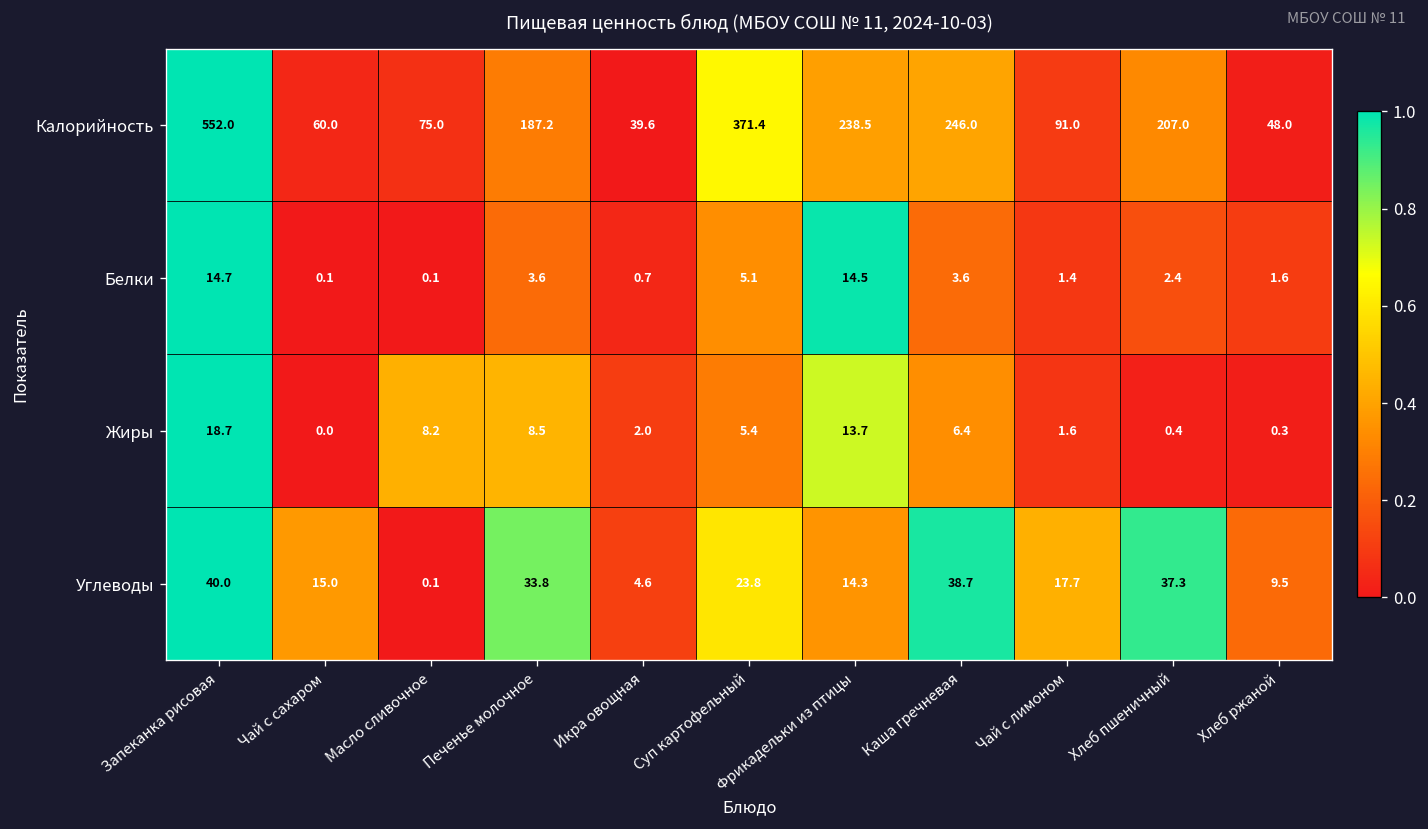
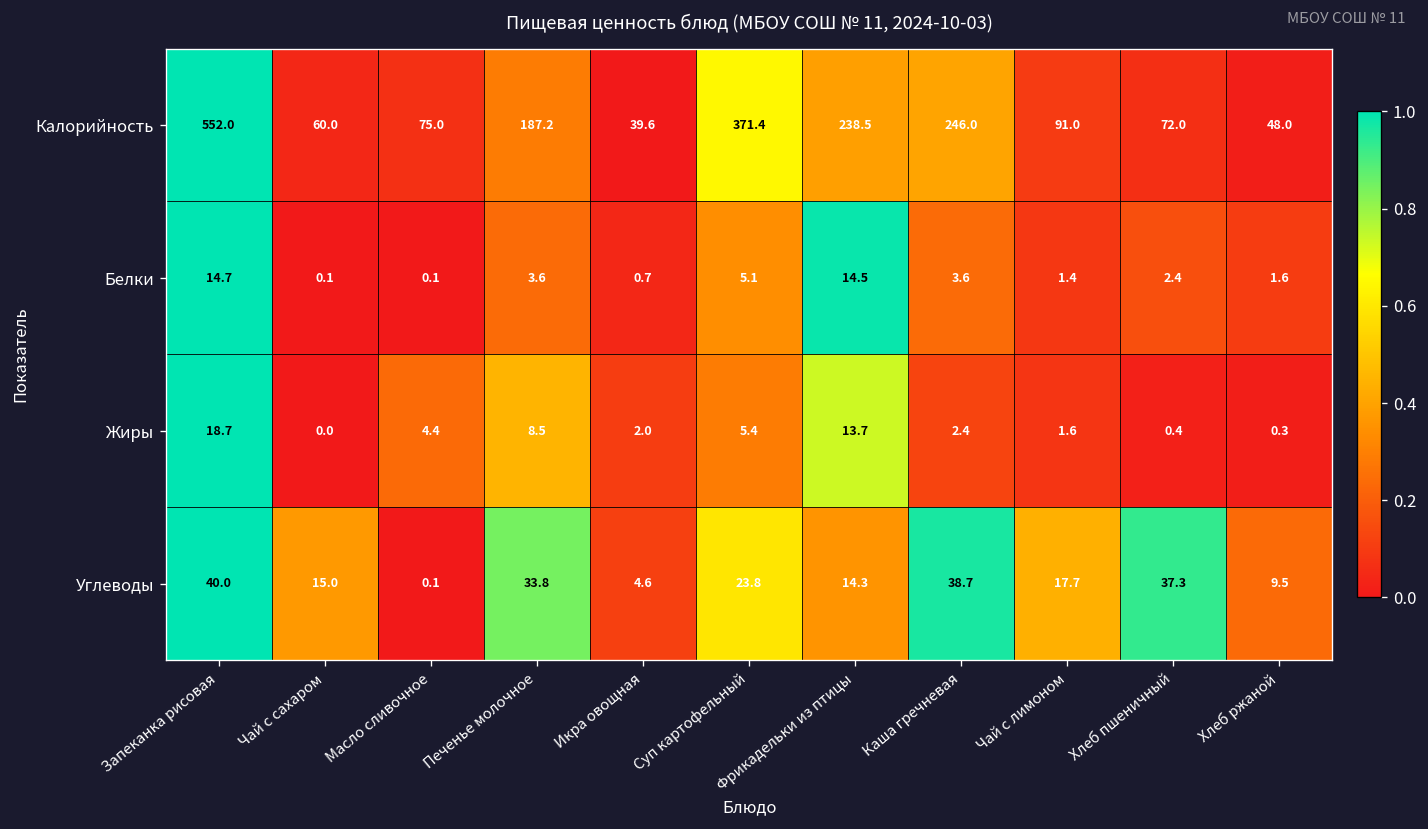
  {
    "Калорийность": {
      "Запеканка рисовая": 552.0,
      "Чай с сахаром": 60.0,
      "Масло сливочное": 75.0,
      "Печенье молочное": 187.2,
      "Икра овощная": 39.6,
      "Суп картофельный": 371.4,
      "Фрикадельки из птицы": 238.5,
      "Каша гречневая": 246.0,
      "Чай с лимоном": 91.0,
-     "Хлеб пшеничный": 207.0,
+     "Хлеб пшеничный": 72.0,
      "Хлеб ржаной": 48.0
    },
    "Белки": {
      "Запеканка рисовая": 14.7,
      "Чай с сахаром": 0.1,
      "Масло сливочное": 0.1,
      "Печенье молочное": 3.6,
      "Икра овощная": 0.7,
      "Суп картофельный": 5.1,
      "Фрикадельки из птицы": 14.5,
      "Каша гречневая": 3.6,
      "Чай с лимоном": 1.4,
      "Хлеб пшеничный": 2.4,
      "Хлеб ржаной": 1.6
    },
    "Жиры": {
      "Запеканка рисовая": 18.7,
      "Чай с сахаром": 0.0,
-     "Масло сливочное": 8.2,
+     "Масло сливочное": 4.4,
      "Печенье молочное": 8.5,
      "Икра овощная": 2.0,
      "Суп картофельный": 5.4,
      "Фрикадельки из птицы": 13.7,
-     "Каша гречневая": 6.4,
+     "Каша гречневая": 2.4,
      "Чай с лимоном": 1.6,
      "Хлеб пшеничный": 0.4,
      "Хлеб ржаной": 0.3
    },
    "Углеводы": {
      "Запеканка рисовая": 40.0,
      "Чай с сахаром": 15.0,
      "Масло сливочное": 0.1,
      "Печенье молочное": 33.8,
      "Икра овощная": 4.6,
      "Суп картофельный": 23.8,
      "Фрикадельки из птицы": 14.3,
      "Каша гречневая": 38.7,
      "Чай с лимоном": 17.7,
      "Хлеб пшеничный": 37.3,
      "Хлеб ржаной": 9.5
    }
  }
